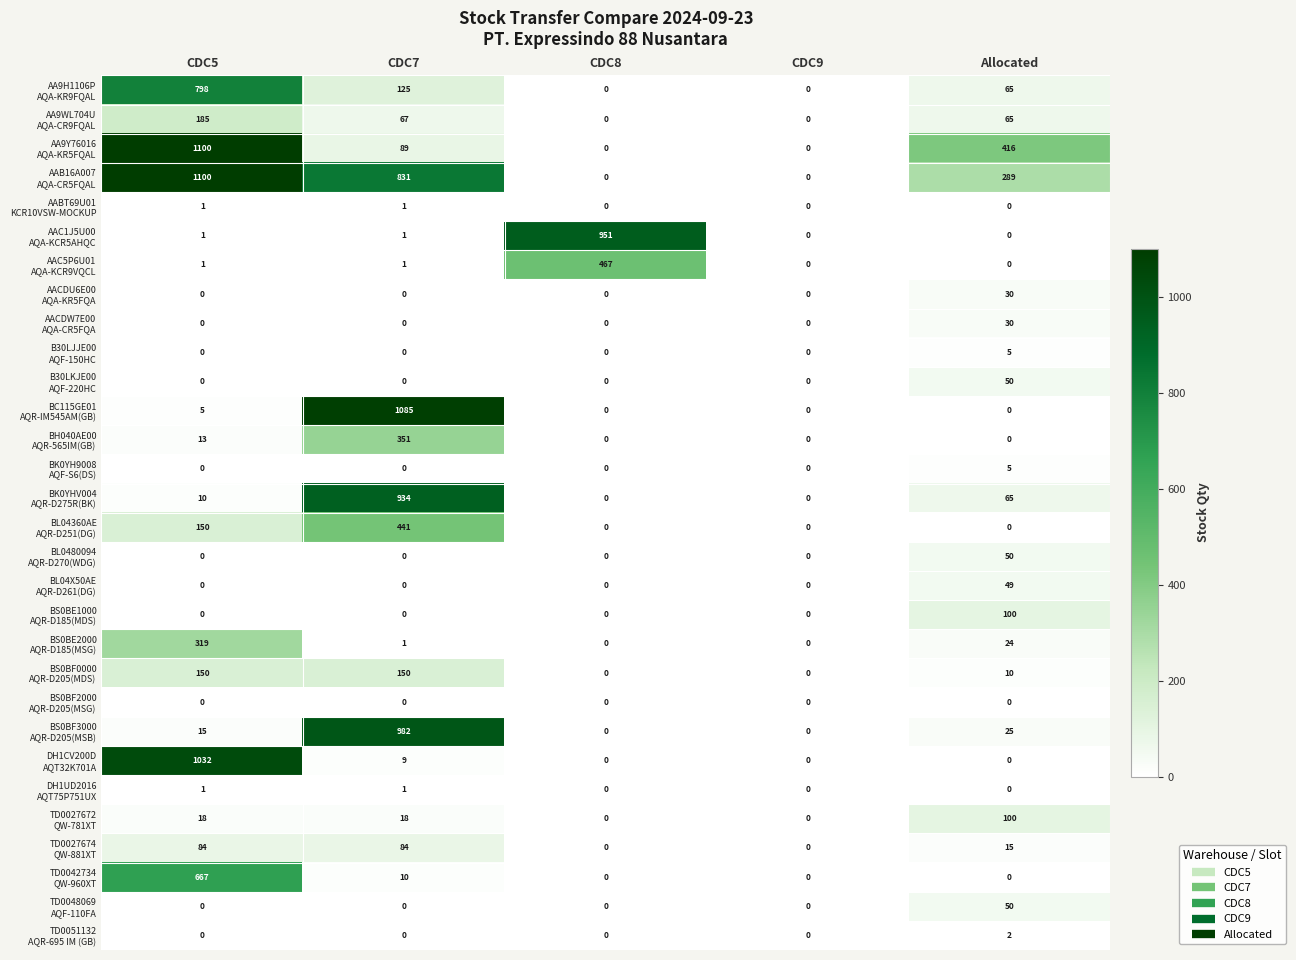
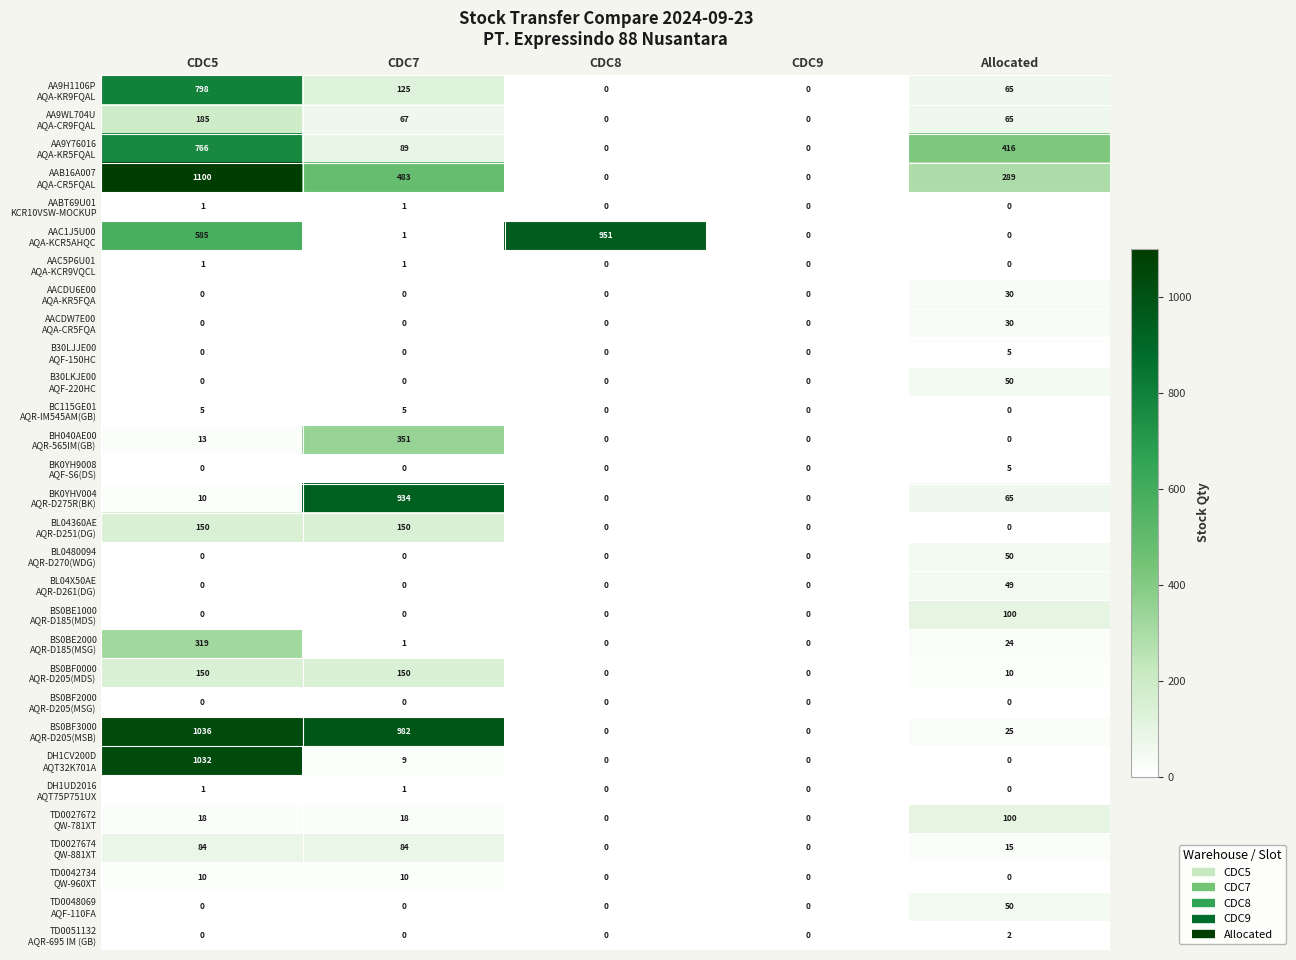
  {
    "AA9H1106P AQA-KR9FQAL": {
      "CDC5": 798,
      "CDC7": 125,
      "CDC8": 0,
      "CDC9": 0,
      "Allocated": 65
    },
    "AA9WL704U AQA-CR9FQAL": {
      "CDC5": 185,
      "CDC7": 67,
      "CDC8": 0,
      "CDC9": 0,
      "Allocated": 65
    },
    "AA9Y76016 AQA-KR5FQAL": {
-     "CDC5": 1100,
+     "CDC5": 766,
      "CDC7": 89,
      "CDC8": 0,
      "CDC9": 0,
      "Allocated": 416
    },
    "AAB16A007 AQA-CR5FQAL": {
      "CDC5": 1100,
-     "CDC7": 831,
+     "CDC7": 483,
      "CDC8": 0,
      "CDC9": 0,
      "Allocated": 289
    },
    "AABT69U01 KCR10VSW-MOCKUP": {
      "CDC5": 1,
      "CDC7": 1,
      "CDC8": 0,
      "CDC9": 0,
      "Allocated": 0
    },
    "AAC1J5U00 AQA-KCR5AHQC": {
-     "CDC5": 1,
+     "CDC5": 585,
      "CDC7": 1,
      "CDC8": 951,
      "CDC9": 0,
      "Allocated": 0
    },
    "AAC5P6U01 AQA-KCR9VQCL": {
      "CDC5": 1,
      "CDC7": 1,
-     "CDC8": 467,
+     "CDC8": 0,
      "CDC9": 0,
      "Allocated": 0
    },
    "AACDU6E00 AQA-KR5FQA": {
      "CDC5": 0,
      "CDC7": 0,
      "CDC8": 0,
      "CDC9": 0,
      "Allocated": 30
    },
    "AACDW7E00 AQA-CR5FQA": {
      "CDC5": 0,
      "CDC7": 0,
      "CDC8": 0,
      "CDC9": 0,
      "Allocated": 30
    },
    "B30LJJE00 AQF-150HC": {
      "CDC5": 0,
      "CDC7": 0,
      "CDC8": 0,
      "CDC9": 0,
      "Allocated": 5
    },
    "B30LKJE00 AQF-220HC": {
      "CDC5": 0,
      "CDC7": 0,
      "CDC8": 0,
      "CDC9": 0,
      "Allocated": 50
    },
    "BC115GE01 AQR-IM545AM(GB)": {
      "CDC5": 5,
-     "CDC7": 1085,
+     "CDC7": 5,
      "CDC8": 0,
      "CDC9": 0,
      "Allocated": 0
    },
    "BH040AE00 AQR-565IM(GB)": {
      "CDC5": 13,
      "CDC7": 351,
      "CDC8": 0,
      "CDC9": 0,
      "Allocated": 0
    },
    "BK0YH9008 AQF-S6(DS)": {
      "CDC5": 0,
      "CDC7": 0,
      "CDC8": 0,
      "CDC9": 0,
      "Allocated": 5
    },
    "BK0YHV004 AQR-D275R(BK)": {
      "CDC5": 10,
      "CDC7": 934,
      "CDC8": 0,
      "CDC9": 0,
      "Allocated": 65
    },
    "BL04360AE AQR-D251(DG)": {
      "CDC5": 150,
-     "CDC7": 441,
+     "CDC7": 150,
      "CDC8": 0,
      "CDC9": 0,
      "Allocated": 0
    },
    "BL0480094 AQR-D270(WDG)": {
      "CDC5": 0,
      "CDC7": 0,
      "CDC8": 0,
      "CDC9": 0,
      "Allocated": 50
    },
    "BL04X50AE AQR-D261(DG)": {
      "CDC5": 0,
      "CDC7": 0,
      "CDC8": 0,
      "CDC9": 0,
      "Allocated": 49
    },
    "BS0BE1000 AQR-D185(MDS)": {
      "CDC5": 0,
      "CDC7": 0,
      "CDC8": 0,
      "CDC9": 0,
      "Allocated": 100
    },
    "BS0BE2000 AQR-D185(MSG)": {
      "CDC5": 319,
      "CDC7": 1,
      "CDC8": 0,
      "CDC9": 0,
      "Allocated": 24
    },
    "BS0BF0000 AQR-D205(MDS)": {
      "CDC5": 150,
      "CDC7": 150,
      "CDC8": 0,
      "CDC9": 0,
      "Allocated": 10
    },
    "BS0BF2000 AQR-D205(MSG)": {
      "CDC5": 0,
      "CDC7": 0,
      "CDC8": 0,
      "CDC9": 0,
      "Allocated": 0
    },
    "BS0BF3000 AQR-D205(MSB)": {
-     "CDC5": 15,
+     "CDC5": 1036,
      "CDC7": 982,
      "CDC8": 0,
      "CDC9": 0,
      "Allocated": 25
    },
    "DH1CV200D AQT32K701A": {
      "CDC5": 1032,
      "CDC7": 9,
      "CDC8": 0,
      "CDC9": 0,
      "Allocated": 0
    },
    "DH1UD2016 AQT75P751UX": {
      "CDC5": 1,
      "CDC7": 1,
      "CDC8": 0,
      "CDC9": 0,
      "Allocated": 0
    },
    "TD0027672 QW-781XT": {
      "CDC5": 18,
      "CDC7": 18,
      "CDC8": 0,
      "CDC9": 0,
      "Allocated": 100
    },
    "TD0027674 QW-881XT": {
      "CDC5": 84,
      "CDC7": 84,
      "CDC8": 0,
      "CDC9": 0,
      "Allocated": 15
    },
    "TD0042734 QW-960XT": {
-     "CDC5": 667,
+     "CDC5": 10,
      "CDC7": 10,
      "CDC8": 0,
      "CDC9": 0,
      "Allocated": 0
    },
    "TD0048069 AQF-110FA": {
      "CDC5": 0,
      "CDC7": 0,
      "CDC8": 0,
      "CDC9": 0,
      "Allocated": 50
    },
    "TD0051132 AQR-695 IM (GB)": {
      "CDC5": 0,
      "CDC7": 0,
      "CDC8": 0,
      "CDC9": 0,
      "Allocated": 2
    }
  }
